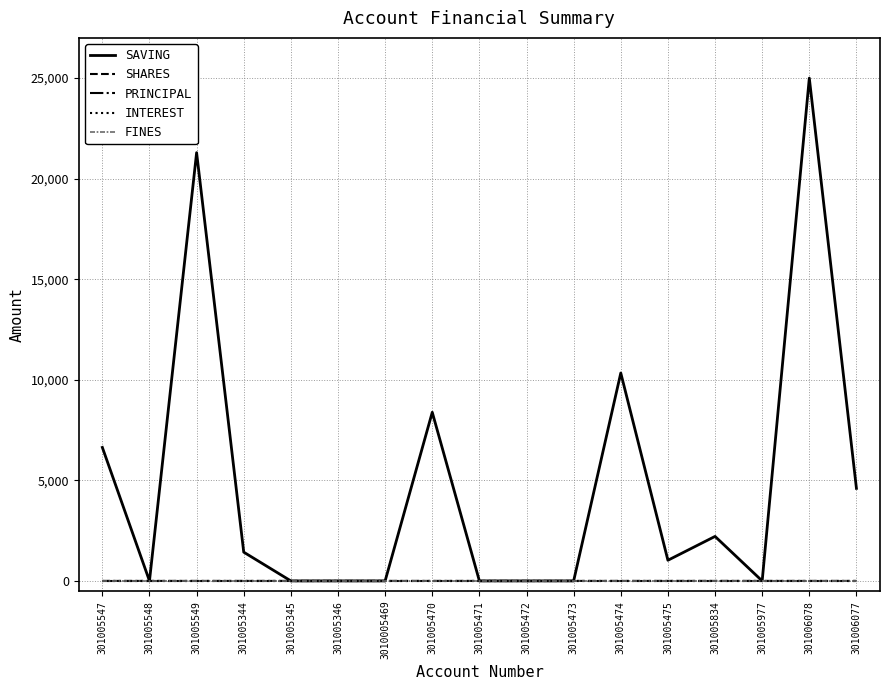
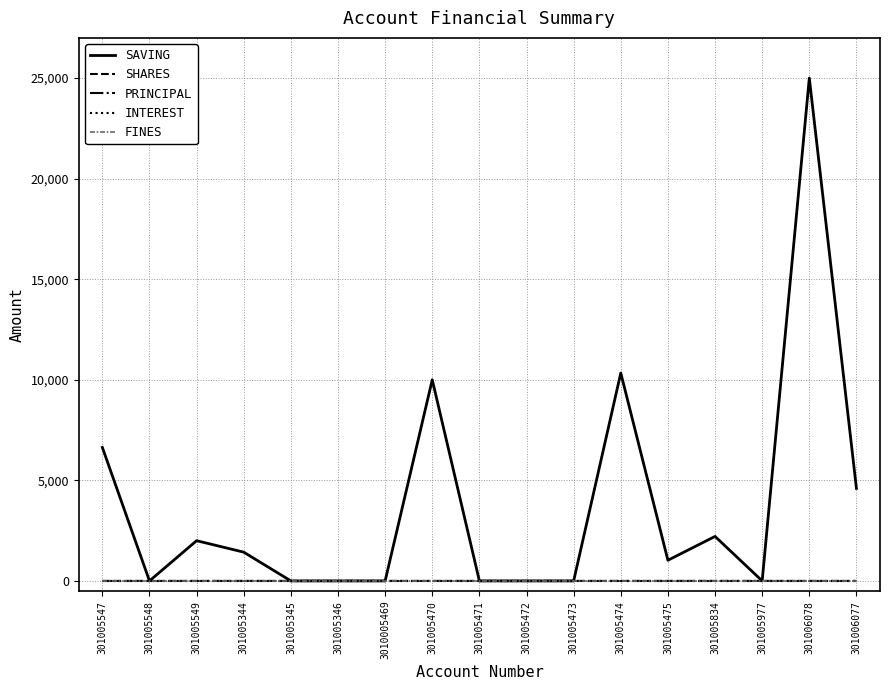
  {
    "SAVING": {
      "301005547": "6,600",
-     "301005549": "21,300",
+     "301005549": "2,000",
      "301005344": "1,400",
-     "301005470": "8,400",
+     "301005470": "10,000",
      "301005474": "10,300",
      "301005475": "1,000",
      "301005834": "2,200",
      "301006078": "25,000",
      "301006077": "4,600"
    },
    "FINES": {
      "301005547": "0",
      "301005549": "0",
      "301005344": "0",
      "301005470": "0",
      "301005474": "0",
      "301005475": "0",
      "301005834": "0",
      "301006078": "0",
      "301006077": "0"
    }
  }
